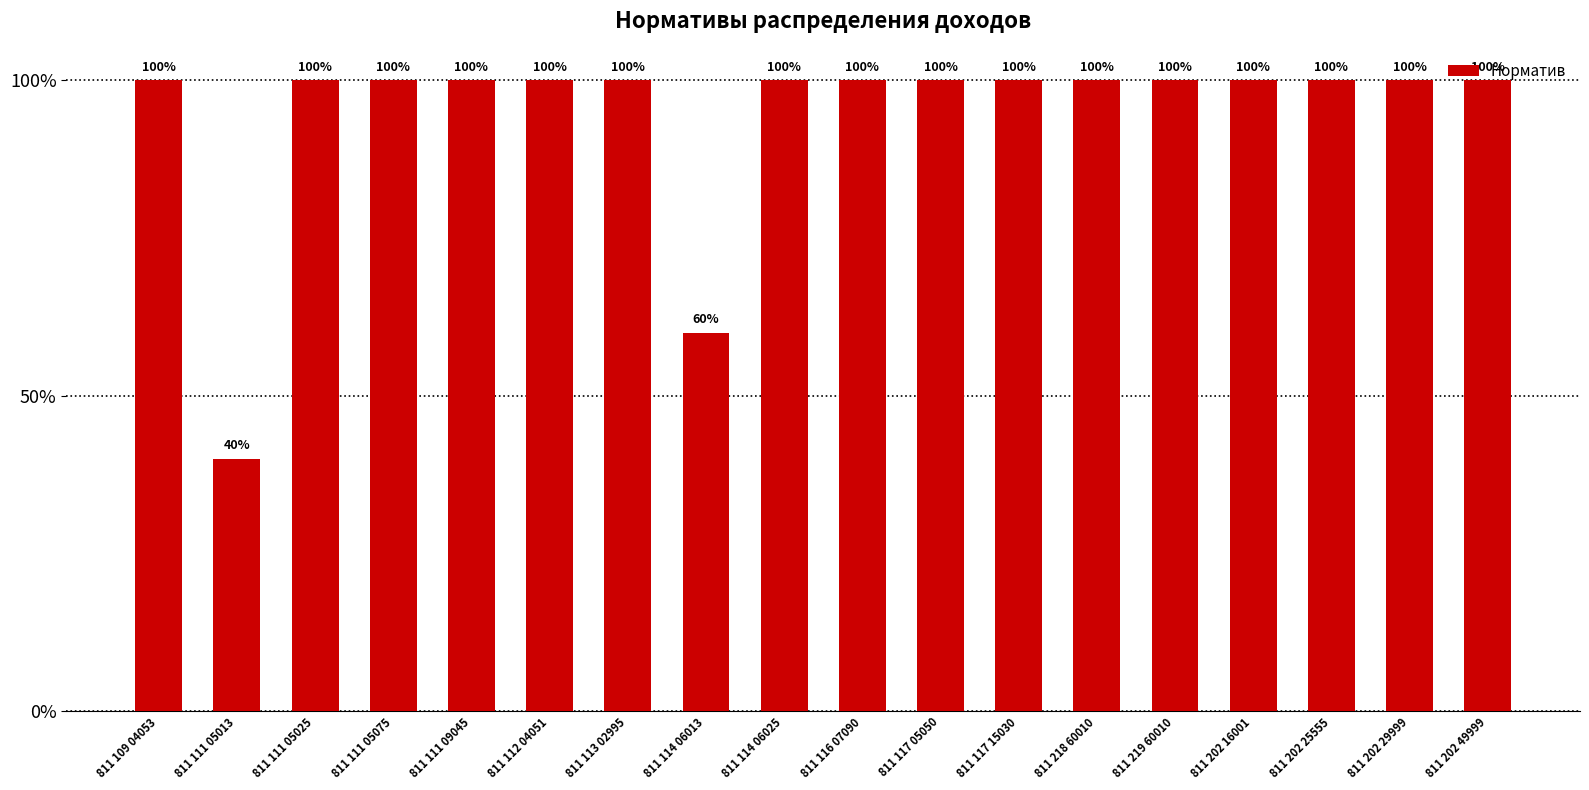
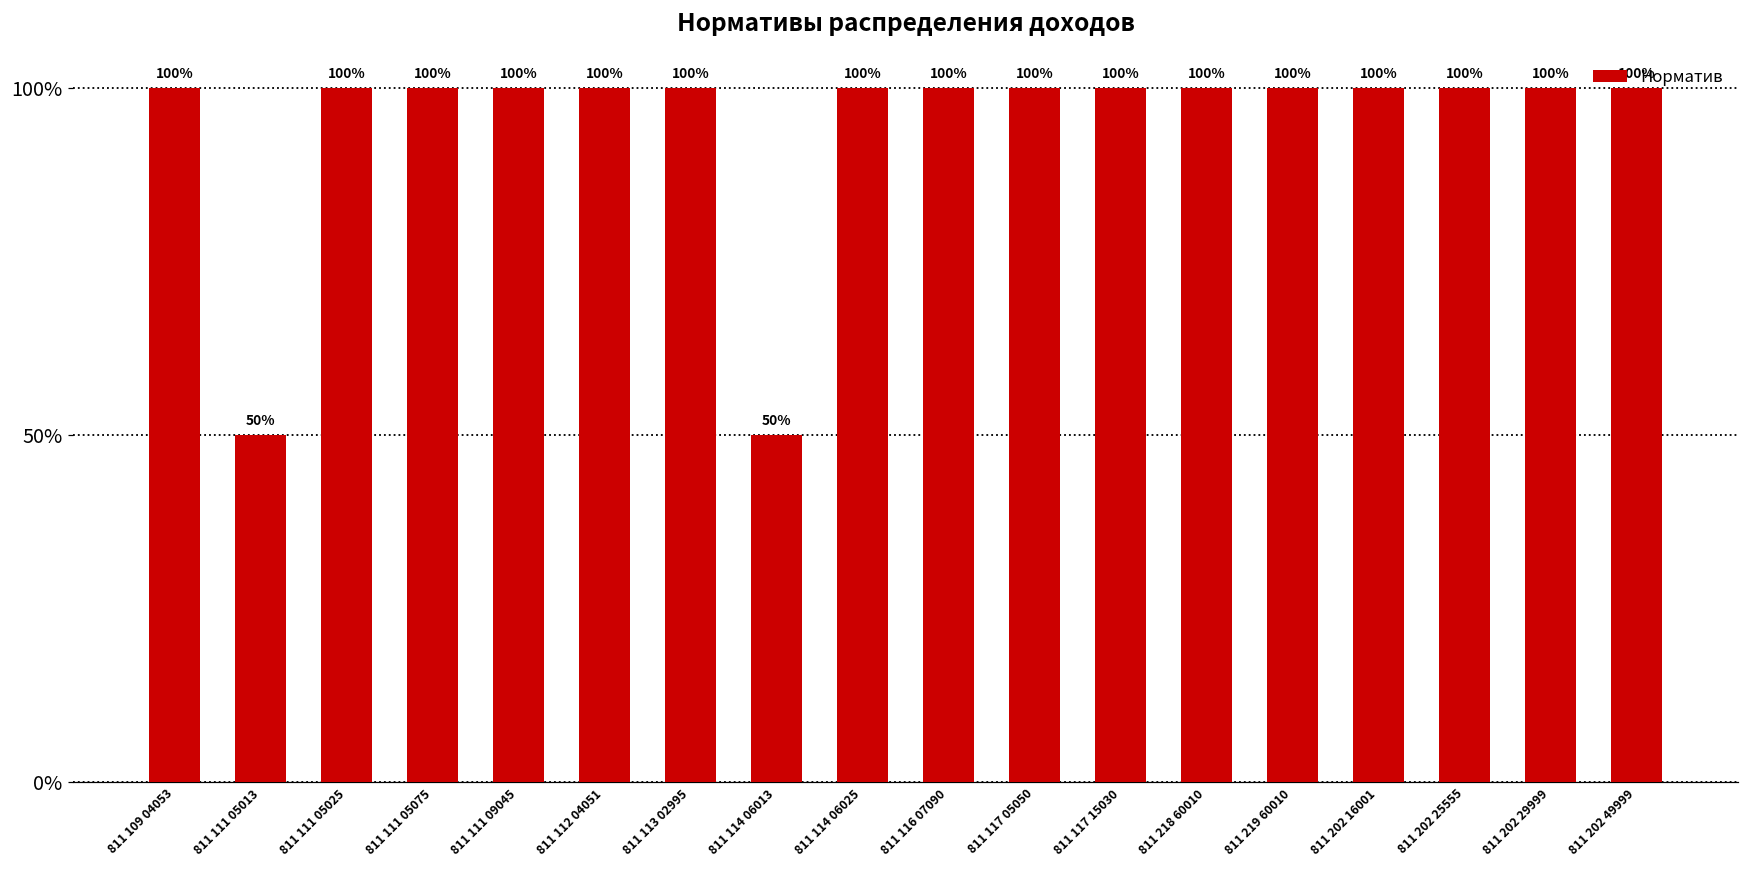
  {
    "811 109 04053": "100%",
-   "811 111 05013": "40%",
+   "811 111 05013": "50%",
    "811 111 05025": "100%",
    "811 111 05075": "100%",
    "811 111 09045": "100%",
    "811 112 04051": "100%",
    "811 113 02995": "100%",
-   "811 114 06013": "60%",
+   "811 114 06013": "50%",
    "811 114 06025": "100%",
    "811 116 07090": "100%",
    "811 117 05050": "100%",
    "811 117 15030": "100%",
    "811 218 60010": "100%",
    "811 219 60010": "100%",
    "811 202 16001": "100%",
    "811 202 25555": "100%",
    "811 202 29999": "100%",
    "811 202 49999": "100%"
  }
